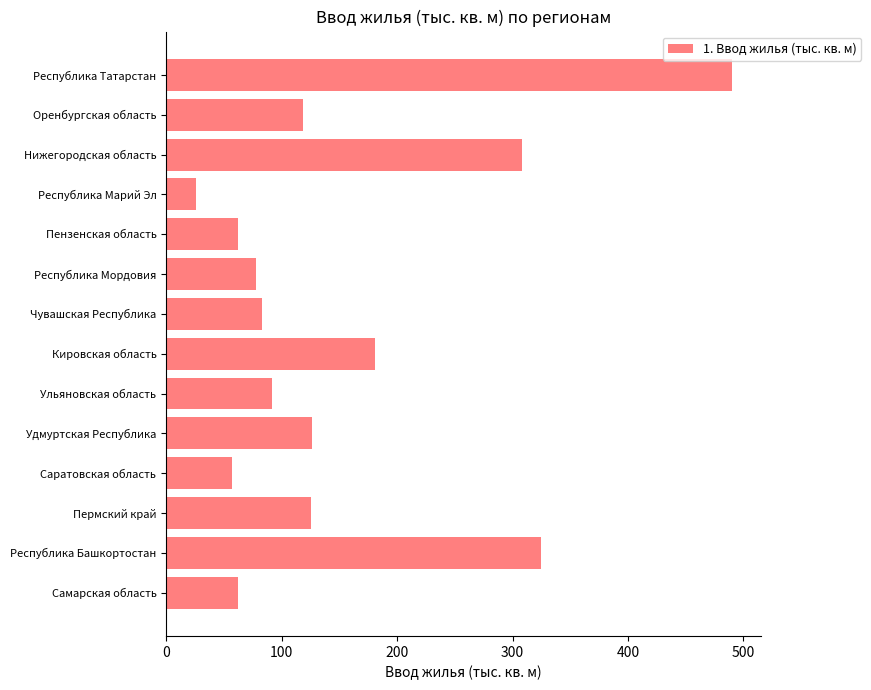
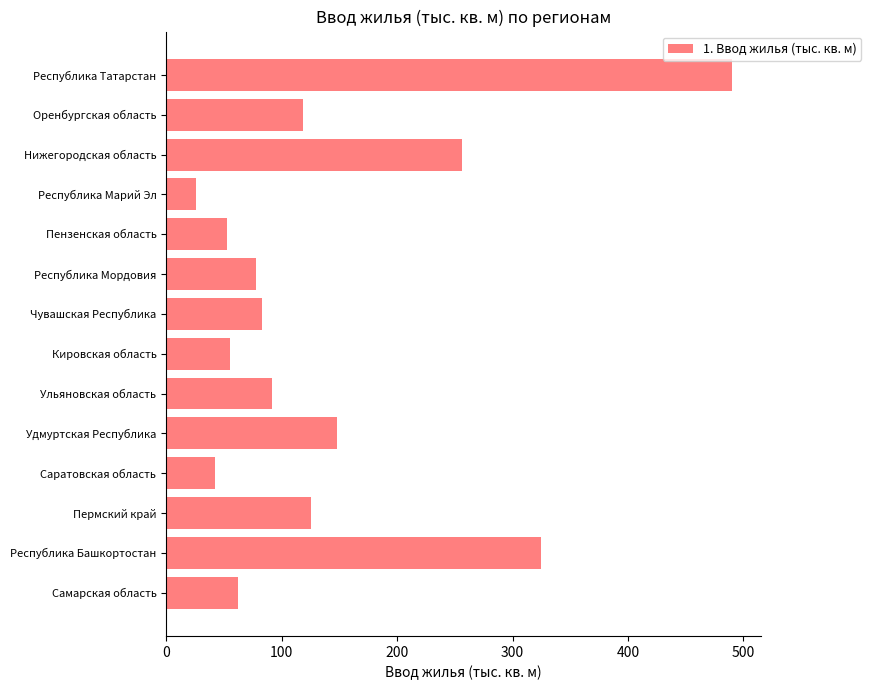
  {
    "Республика Татарстан": 490,
    "Оренбургская область": 119,
-   "Нижегородская область": 308,
+   "Нижегородская область": 256,
    "Республика Марий Эл": 26,
-   "Пензенская область": 62,
+   "Пензенская область": 53,
    "Республика Мордовия": 78,
    "Чувашская Республика": 83,
-   "Кировская область": 181,
+   "Кировская область": 55,
    "Ульяновская область": 92,
-   "Удмуртская Республика": 126,
-   "Саратовская область": 57,
+   "Удмуртская Республика": 148,
+   "Саратовская область": 42,
    "Пермский край": 126,
    "Республика Башкортостан": 325,
    "Самарская область": 62
  }
